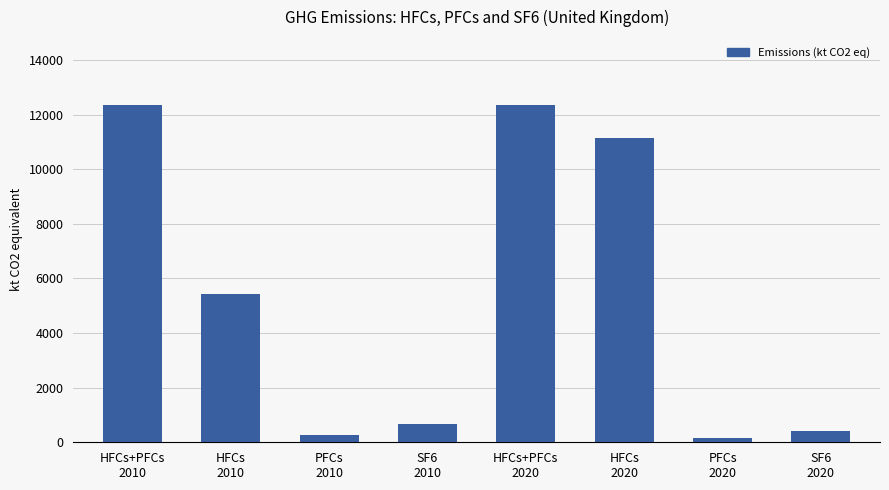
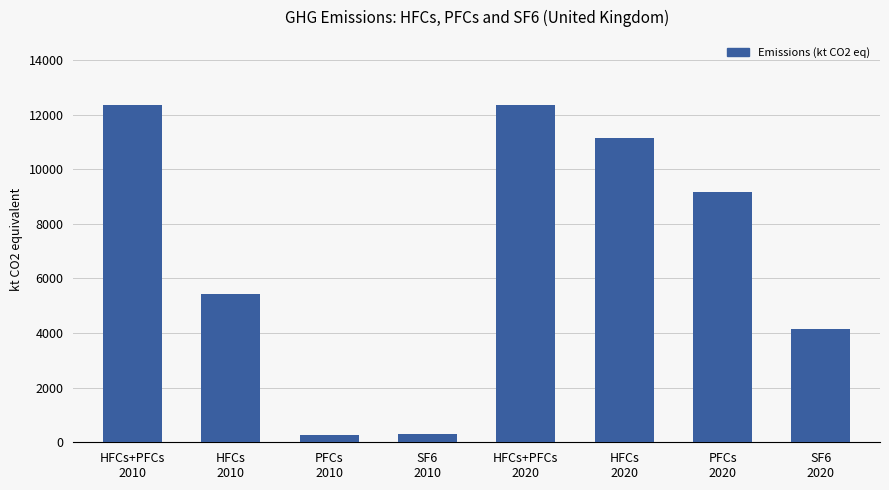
  {
    "HFCs+PFCs 2010": 12400,
    "HFCs 2010": 5400,
    "PFCs 2010": 300,
-   "SF6 2010": 700,
+   "SF6 2010": 300,
    "HFCs+PFCs 2020": 12400,
    "HFCs 2020": 11100,
-   "PFCs 2020": 200,
-   "SF6 2020": 400
+   "PFCs 2020": 9200,
+   "SF6 2020": 4100
  }
